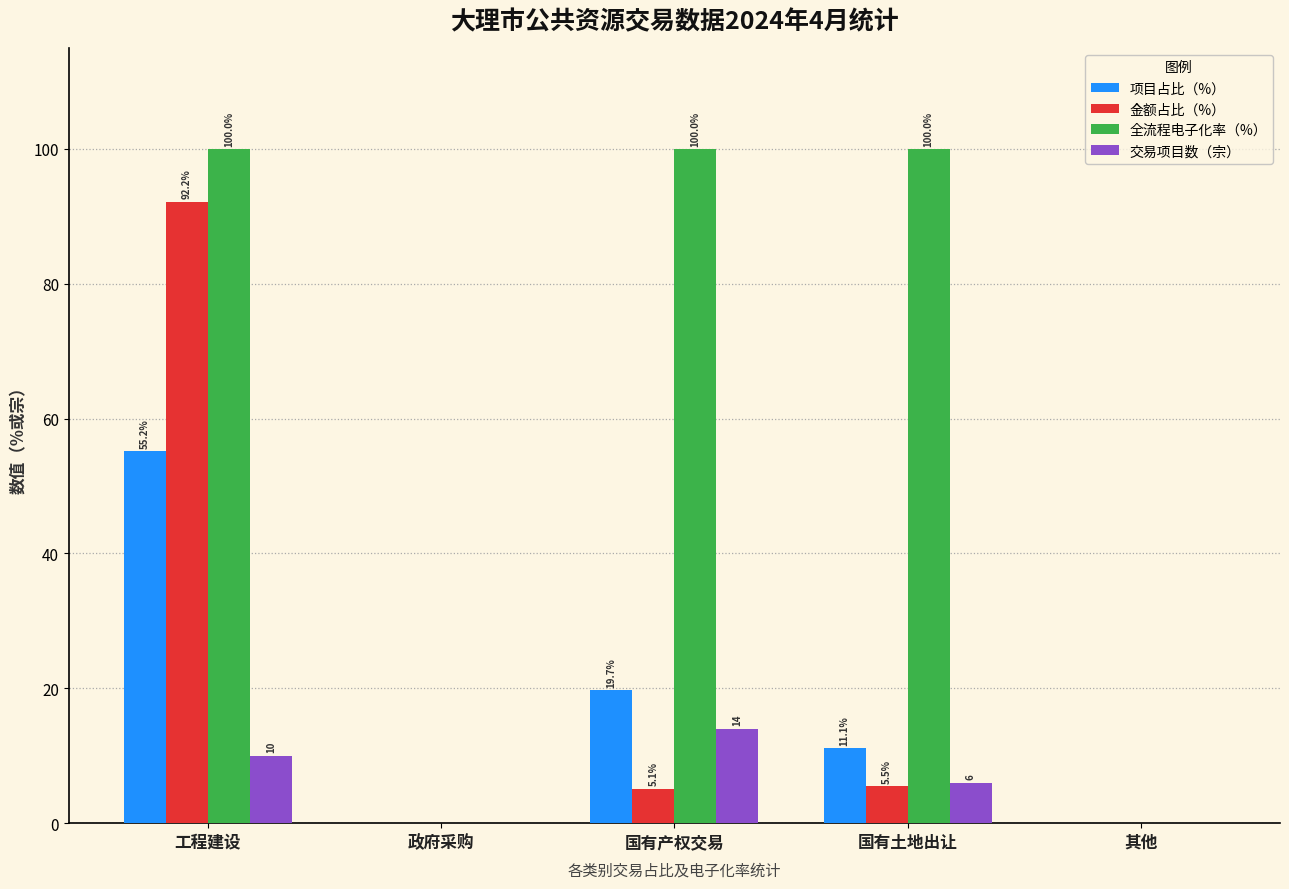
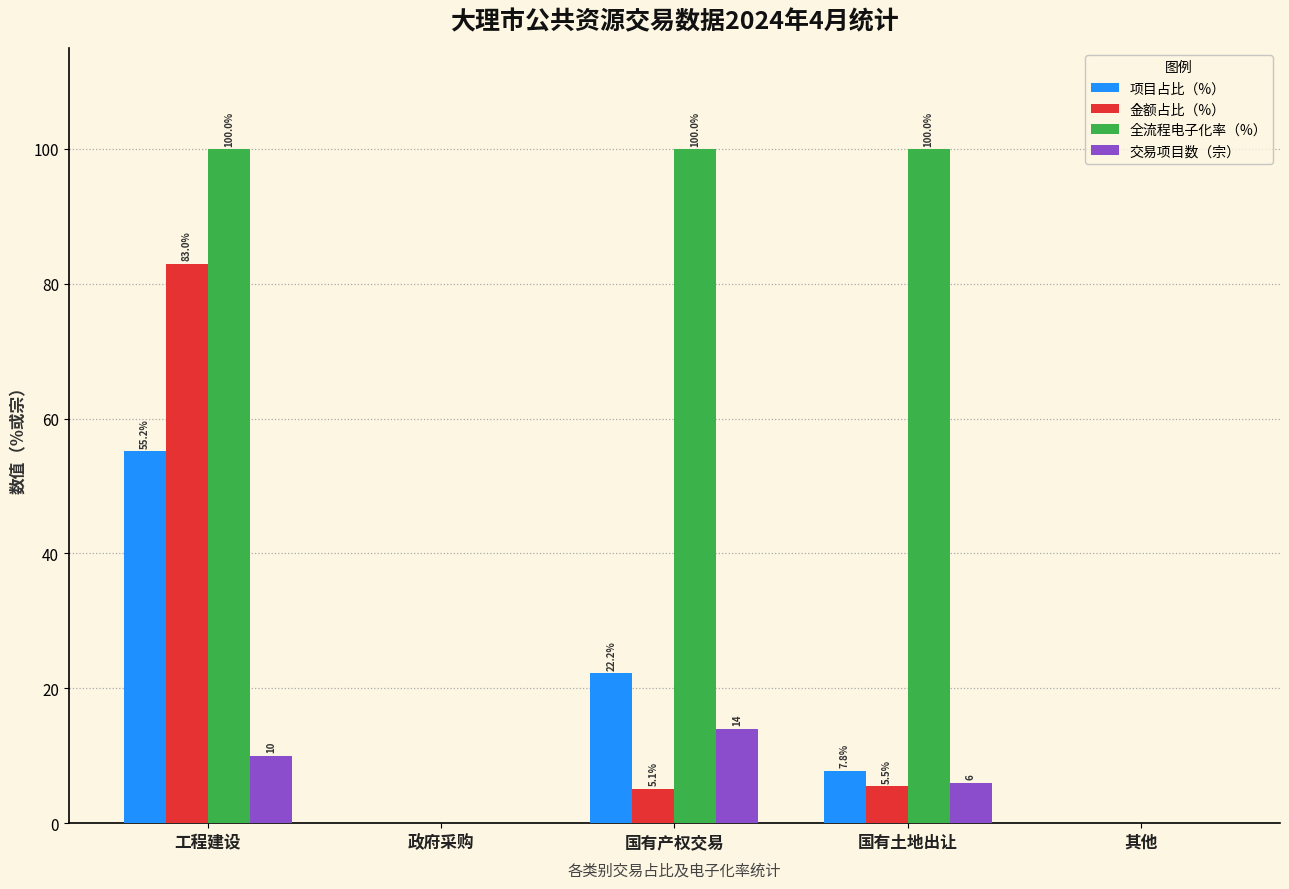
  {
    "项目占比（%）": {
      "工程建设": "55.2%",
-     "国有产权交易": "19.7%",
-     "国有土地出让": "11.1%"
+     "国有产权交易": "22.2%",
+     "国有土地出让": "7.8%"
    },
    "金额占比（%）": {
-     "工程建设": "92.2%",
+     "工程建设": "83.0%",
      "国有产权交易": "5.1%",
      "国有土地出让": "5.5%"
    },
    "全流程电子化率（%）": {
      "工程建设": "100.0%",
      "国有产权交易": "100.0%",
      "国有土地出让": "100.0%"
    },
    "交易项目数（宗）": {
      "工程建设": "10",
      "国有产权交易": "14",
      "国有土地出让": "6"
    }
  }
